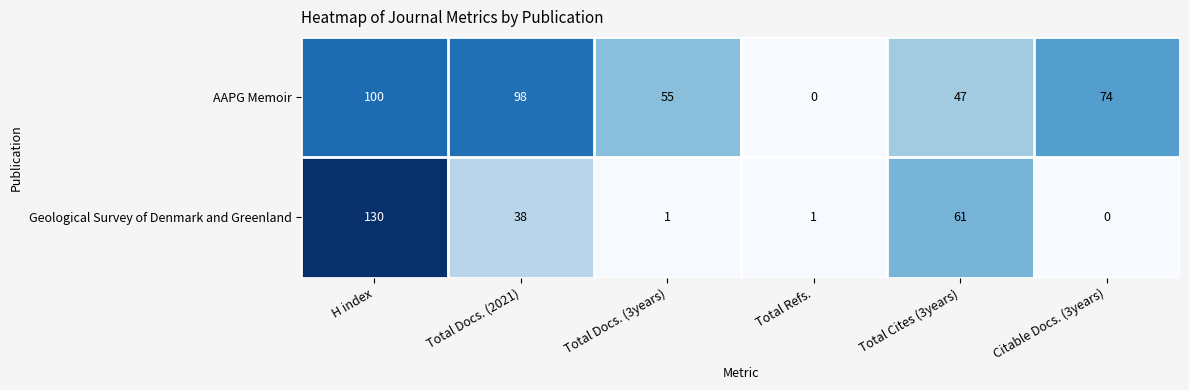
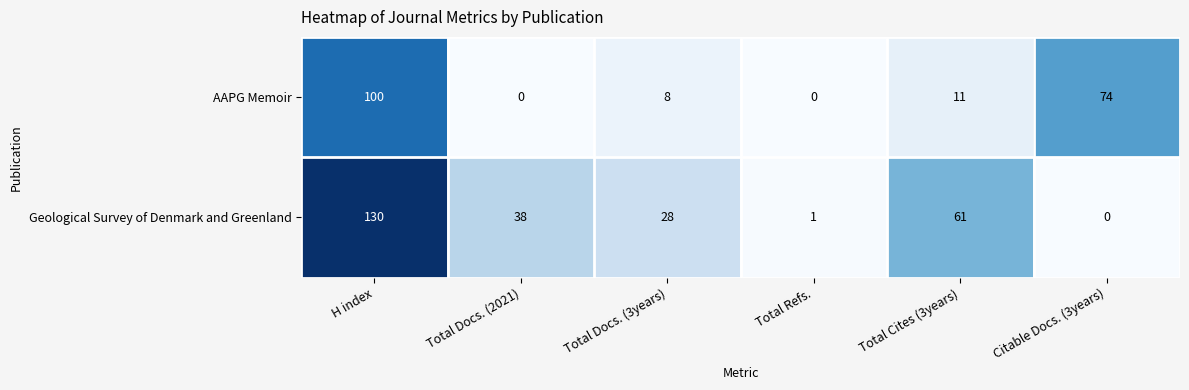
  {
    "AAPG Memoir": {
      "H index": 100,
-     "Total Docs. (2021)": 98,
-     "Total Docs. (3years)": 55,
+     "Total Docs. (2021)": 0,
+     "Total Docs. (3years)": 8,
      "Total Refs.": 0,
-     "Total Cites (3years)": 47,
+     "Total Cites (3years)": 11,
      "Citable Docs. (3years)": 74
    },
    "Geological Survey of Denmark and Greenland": {
      "H index": 130,
      "Total Docs. (2021)": 38,
-     "Total Docs. (3years)": 1,
+     "Total Docs. (3years)": 28,
      "Total Refs.": 1,
      "Total Cites (3years)": 61,
      "Citable Docs. (3years)": 0
    }
  }
